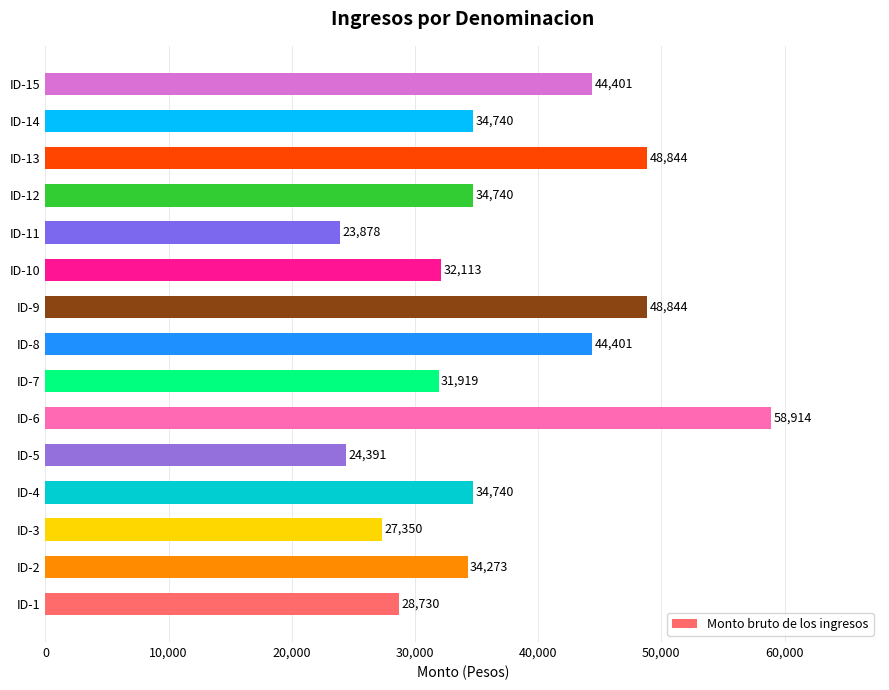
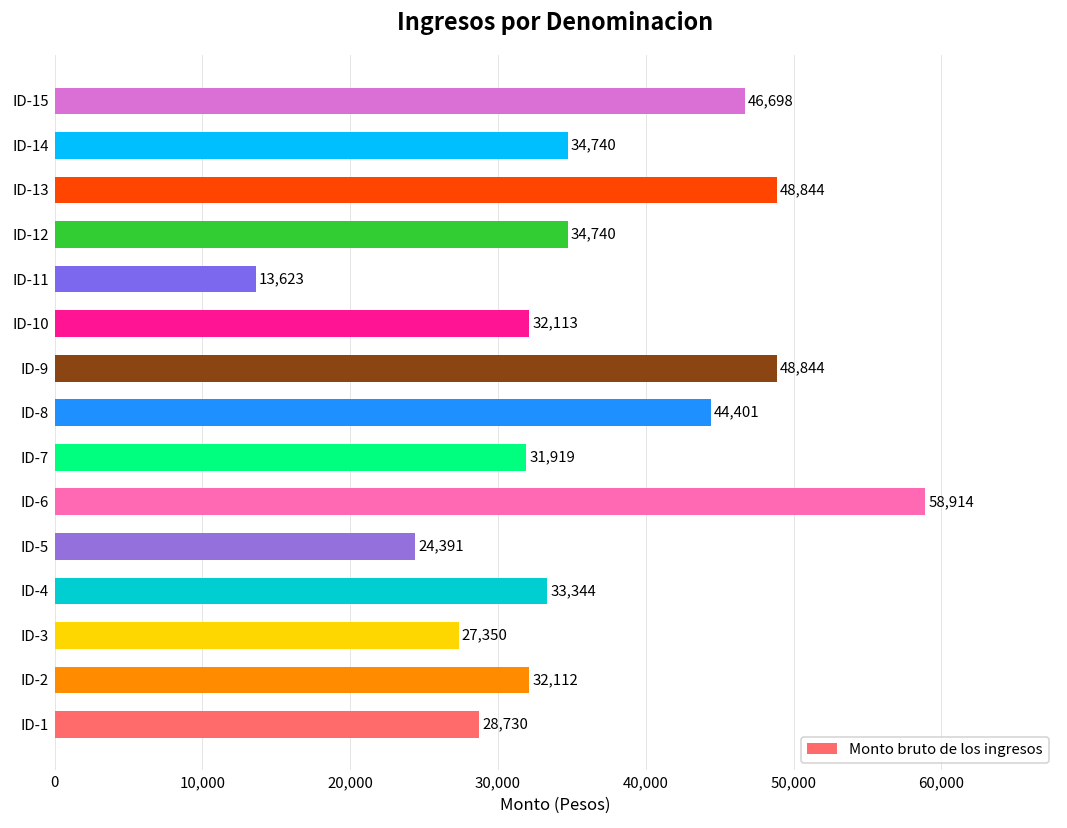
  {
-   "ID-15": "44,401",
+   "ID-15": "46,698",
    "ID-14": "34,740",
    "ID-13": "48,844",
    "ID-12": "34,740",
-   "ID-11": "23,878",
+   "ID-11": "13,623",
    "ID-10": "32,113",
    "ID-9": "48,844",
    "ID-8": "44,401",
    "ID-7": "31,919",
    "ID-6": "58,914",
    "ID-5": "24,391",
-   "ID-4": "34,740",
+   "ID-4": "33,344",
    "ID-3": "27,350",
-   "ID-2": "34,273",
+   "ID-2": "32,112",
    "ID-1": "28,730"
  }
